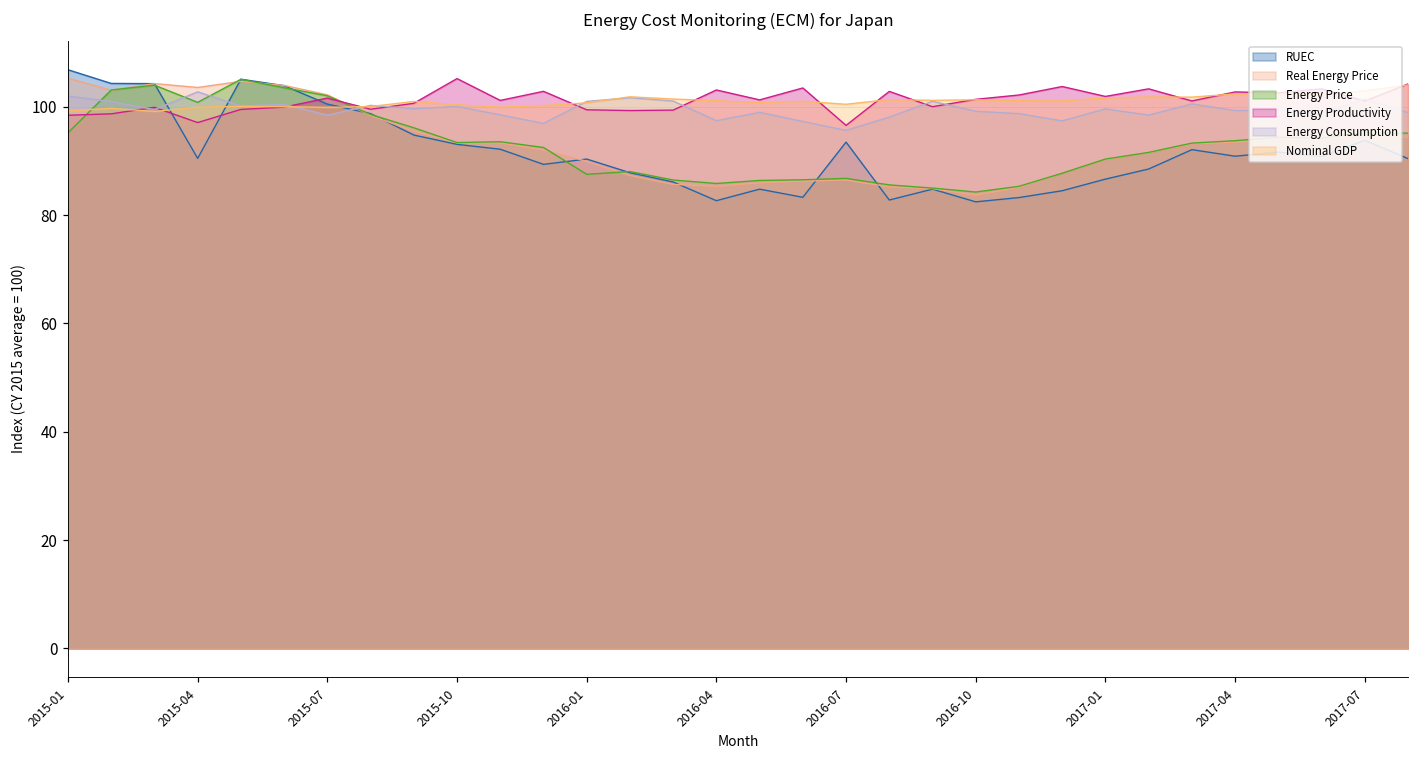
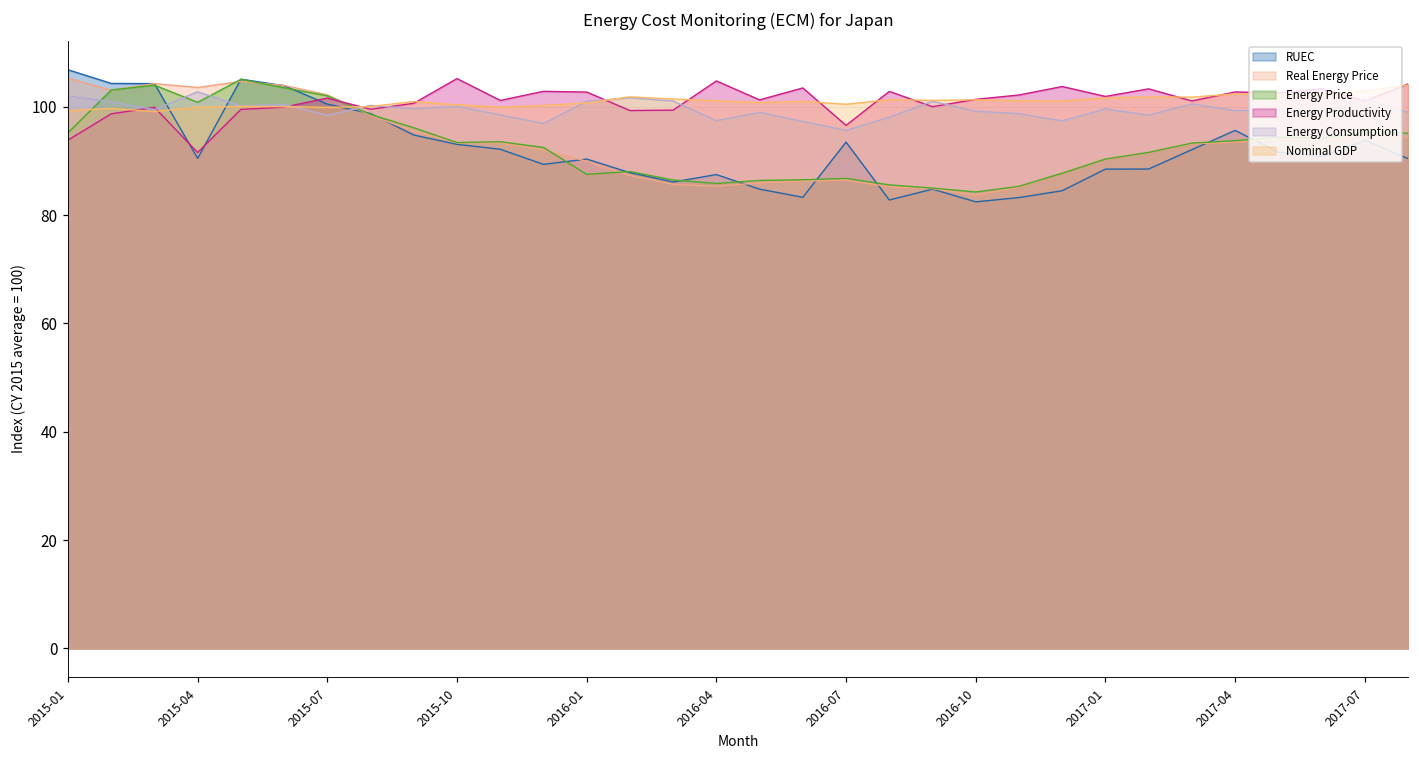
  {
    "RUEC": {
      "2015-01": 107,
      "2015-04": 90,
      "2015-07": 101,
-     "2016-04": 83,
+     "2016-04": 88,
      "2016-07": 94,
      "2016-10": 82,
-     "2017-01": 87,
-     "2017-04": 91
+     "2017-01": 89,
+     "2017-04": 96
    },
    "Energy Price": {
      "2015-01": 95,
      "2015-04": 101,
      "2016-01": 88,
      "2016-04": 86,
      "2016-10": 84
    },
    "Energy Productivity": {
-     "2015-01": 98,
-     "2015-04": 97,
+     "2015-01": 94,
+     "2015-04": 92,
      "2015-10": 105,
-     "2016-01": 99,
-     "2016-04": 103,
+     "2016-01": 103,
+     "2016-04": 105,
      "2016-07": 97
    }
  }
